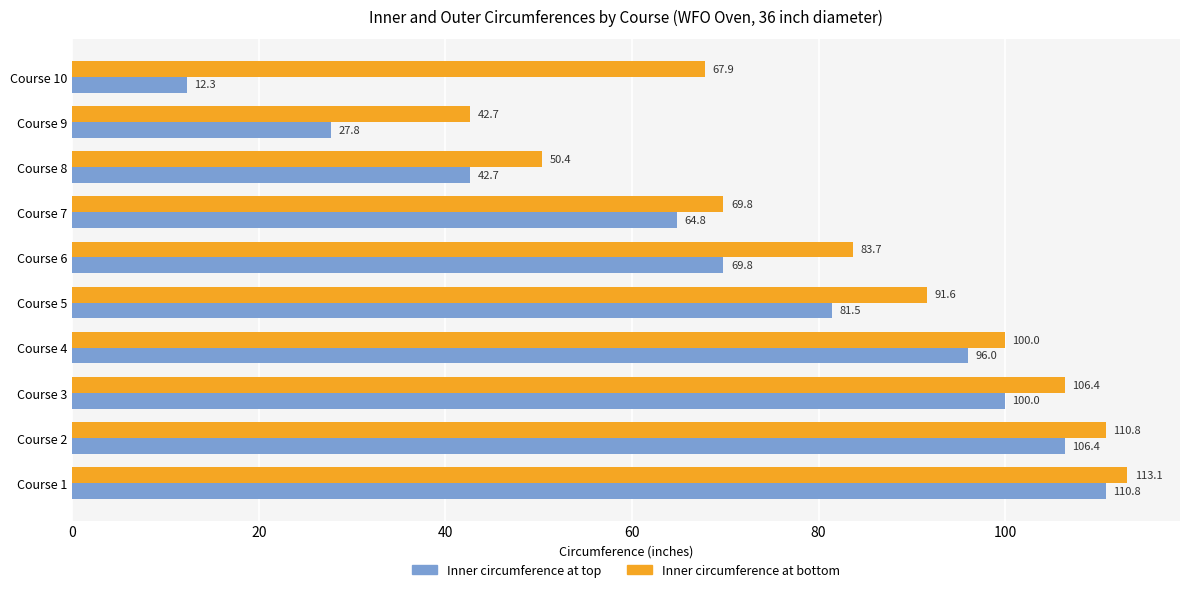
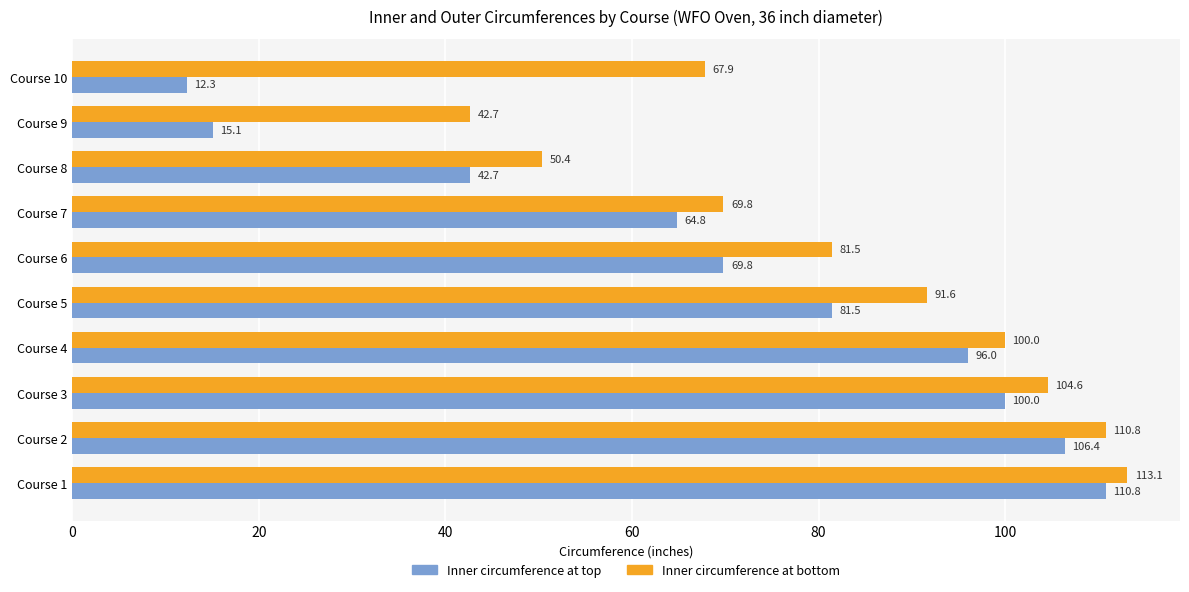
  {
    "Inner circumference at top": {
      "Course 10": 12.3,
-     "Course 9": 27.8,
+     "Course 9": 15.1,
      "Course 8": 42.7,
      "Course 7": 64.8,
      "Course 6": 69.8,
      "Course 5": 81.5,
      "Course 4": 96.0,
      "Course 3": 100.0,
      "Course 2": 106.4,
      "Course 1": 110.8
    },
    "Inner circumference at bottom": {
      "Course 10": 67.9,
      "Course 9": 42.7,
      "Course 8": 50.4,
      "Course 7": 69.8,
-     "Course 6": 83.7,
+     "Course 6": 81.5,
      "Course 5": 91.6,
      "Course 4": 100.0,
-     "Course 3": 106.4,
+     "Course 3": 104.6,
      "Course 2": 110.8,
      "Course 1": 113.1
    }
  }
